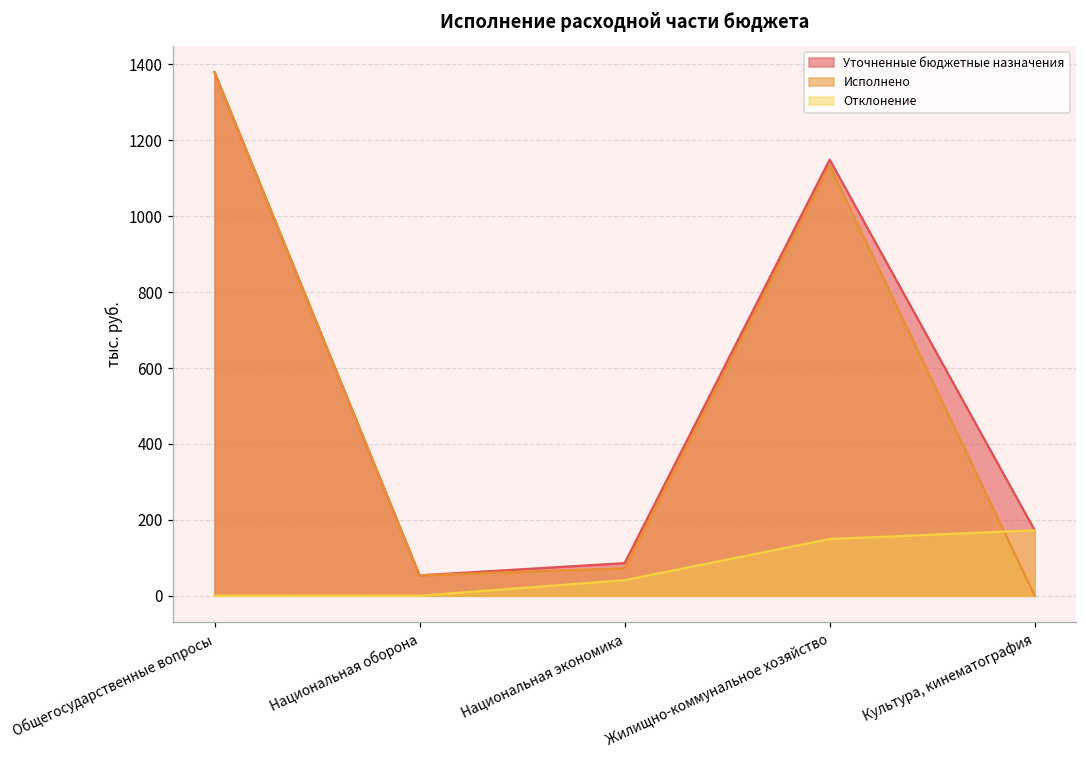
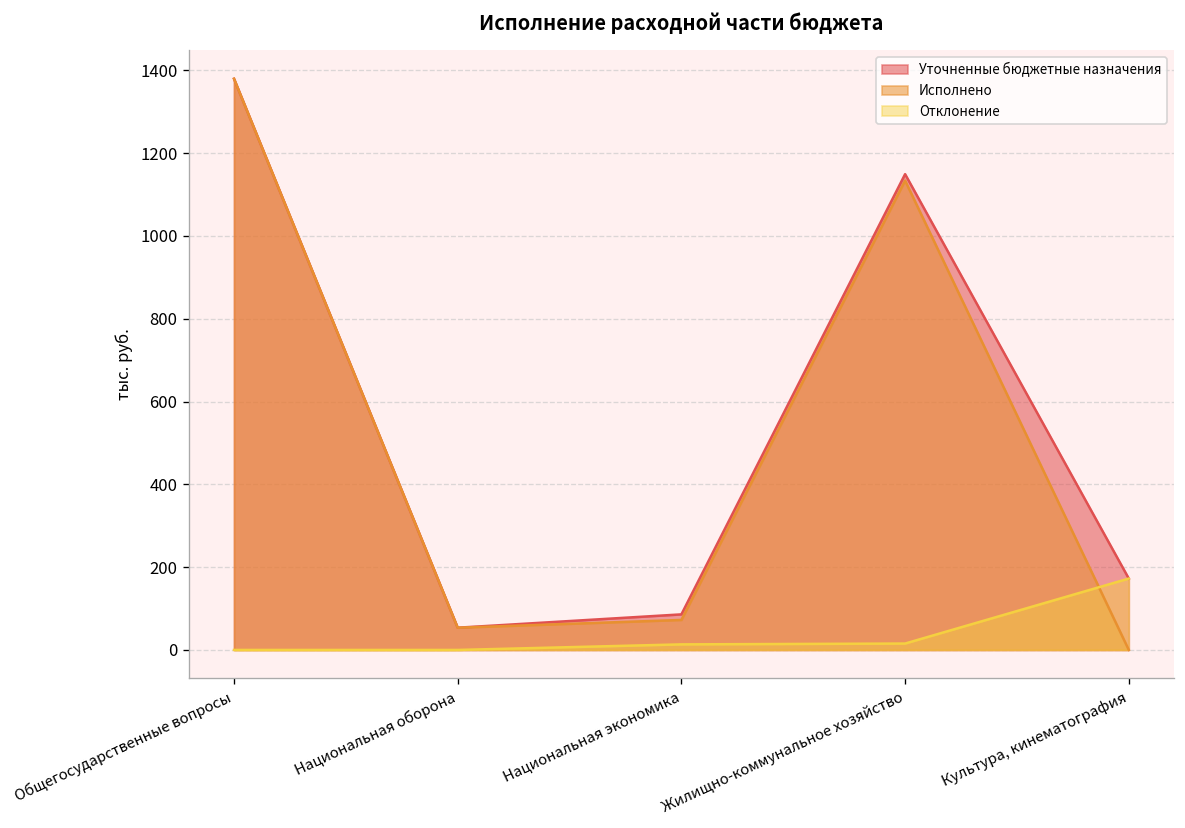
  {
    "Отклонение": {
      "Общегосударственные вопросы": 0,
      "Национальная оборона": 0,
-     "Национальная экономика": 40,
-     "Жилищно-коммунальное хозяйство": 150
+     "Национальная экономика": 10,
+     "Жилищно-коммунальное хозяйство": 20
    }
  }
